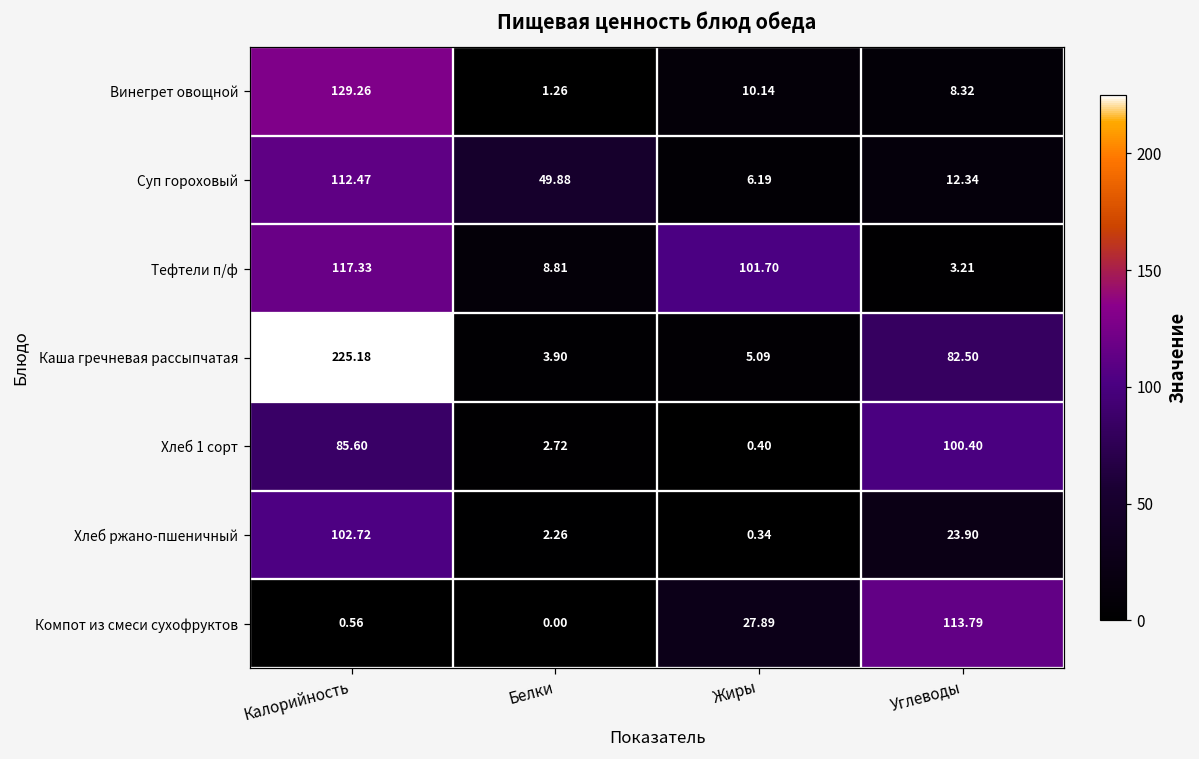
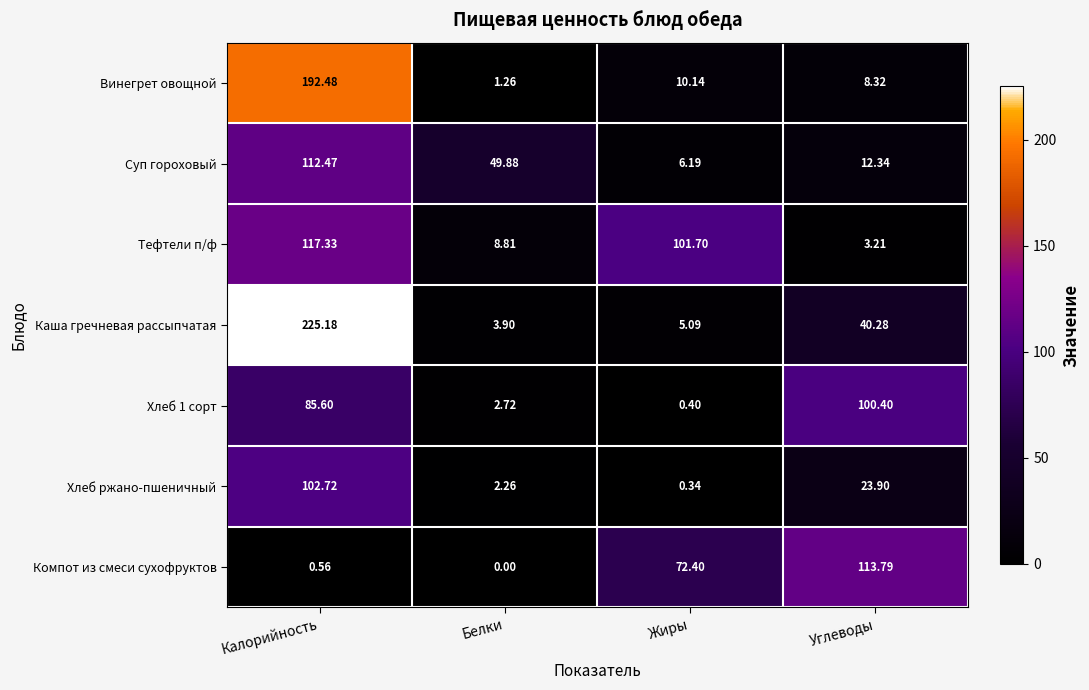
  {
    "Винегрет овощной": {
-     "Калорийность": 129.26,
+     "Калорийность": 192.48,
      "Белки": 1.26,
      "Жиры": 10.14,
      "Углеводы": 8.32
    },
    "Суп гороховый": {
      "Калорийность": 112.47,
      "Белки": 49.88,
      "Жиры": 6.19,
      "Углеводы": 12.34
    },
    "Тефтели п/ф": {
      "Калорийность": 117.33,
      "Белки": 8.81,
      "Жиры": 101.70,
      "Углеводы": 3.21
    },
    "Каша гречневая рассыпчатая": {
      "Калорийность": 225.18,
      "Белки": 3.90,
      "Жиры": 5.09,
-     "Углеводы": 82.50
+     "Углеводы": 40.28
    },
    "Хлеб 1 сорт": {
      "Калорийность": 85.60,
      "Белки": 2.72,
      "Жиры": 0.40,
      "Углеводы": 100.40
    },
    "Хлеб ржано-пшеничный": {
      "Калорийность": 102.72,
      "Белки": 2.26,
      "Жиры": 0.34,
      "Углеводы": 23.90
    },
    "Компот из смеси сухофруктов": {
      "Калорийность": 0.56,
      "Белки": 0.00,
-     "Жиры": 27.89,
+     "Жиры": 72.40,
      "Углеводы": 113.79
    }
  }
